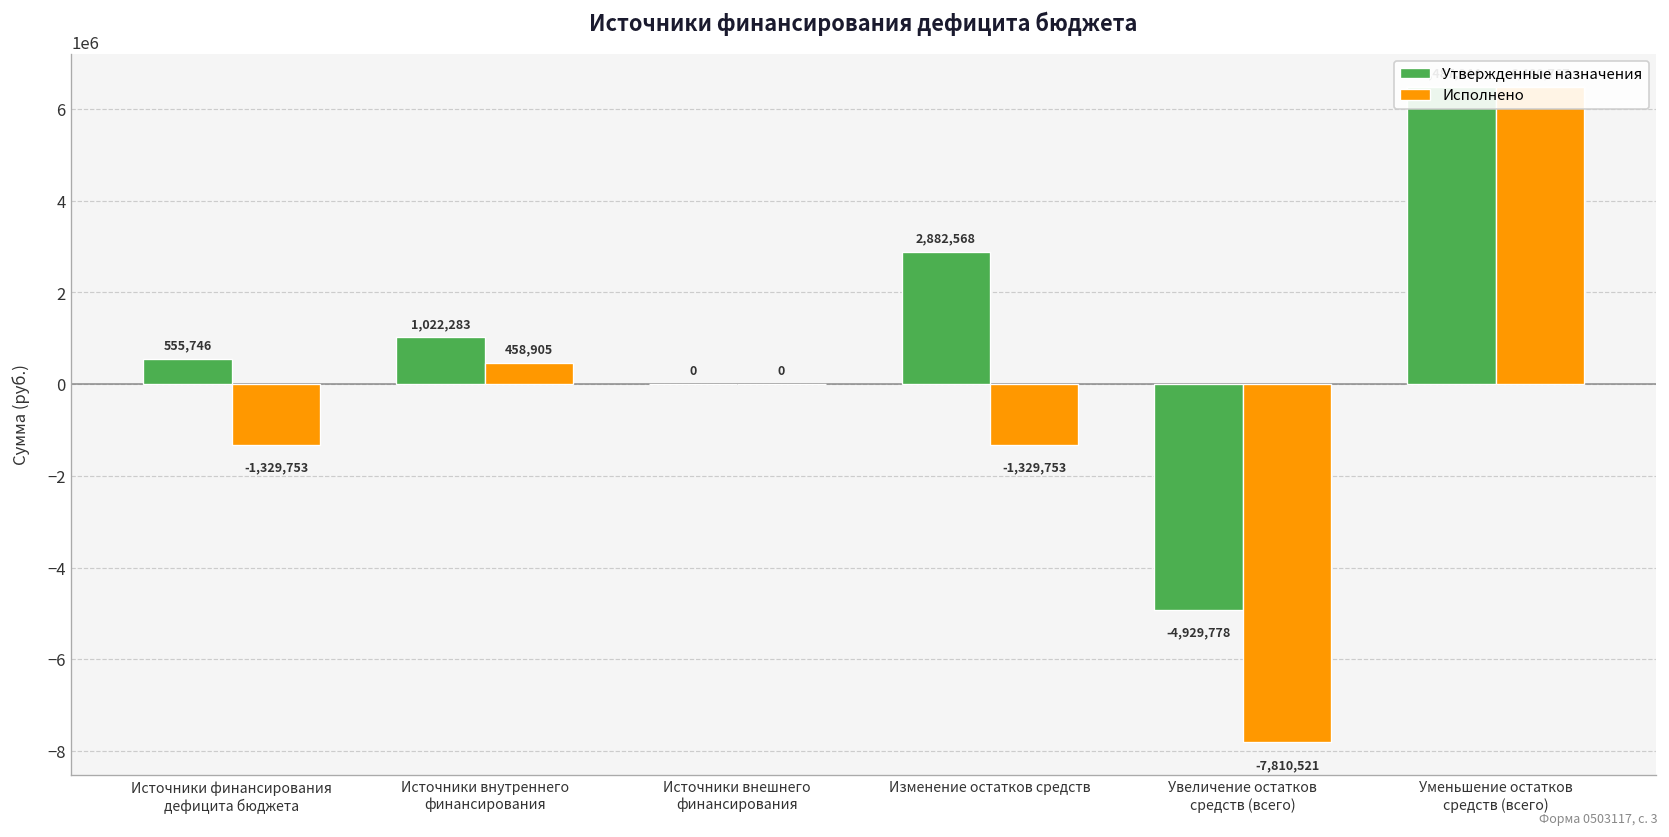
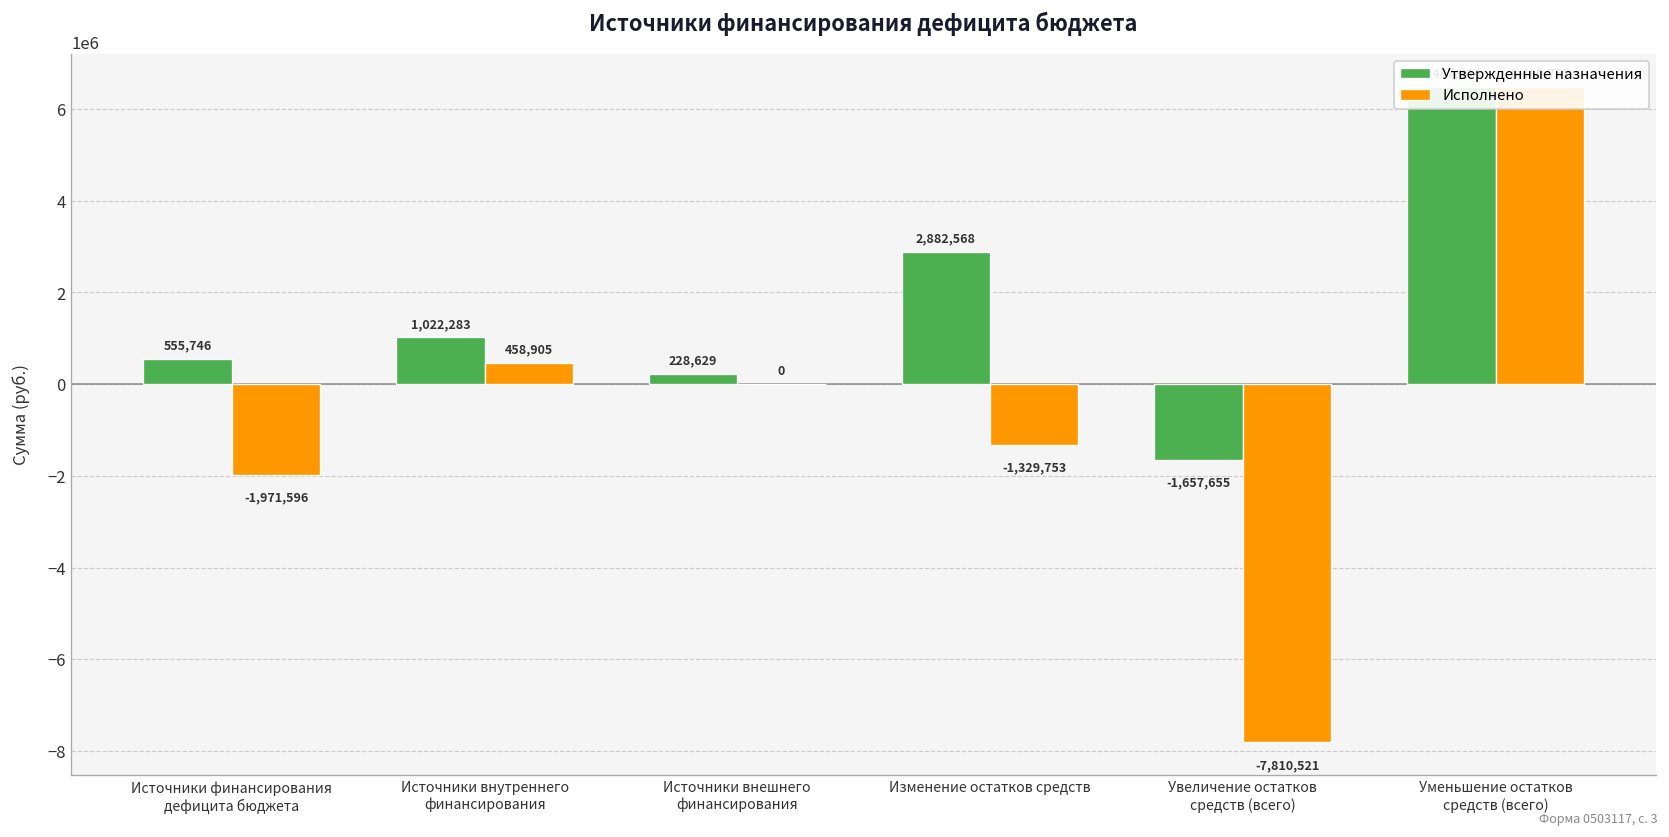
  {
    "Утвержденные назначения": {
      "Источники финансирования дефицита бюджета": "555,746",
      "Источники внутреннего финансирования": "1,022,283",
-     "Источники внешнего финансирования": "0",
+     "Источники внешнего финансирования": "228,629",
      "Изменение остатков средств": "2,882,568",
-     "Увеличение остатков средств (всего)": "-4,929,778"
+     "Увеличение остатков средств (всего)": "-1,657,655"
    },
    "Исполнено": {
-     "Источники финансирования дефицита бюджета": "-1,329,753",
+     "Источники финансирования дефицита бюджета": "-1,971,596",
      "Источники внутреннего финансирования": "458,905",
      "Источники внешнего финансирования": "0",
      "Изменение остатков средств": "-1,329,753",
      "Увеличение остатков средств (всего)": "-7,810,521"
    }
  }
